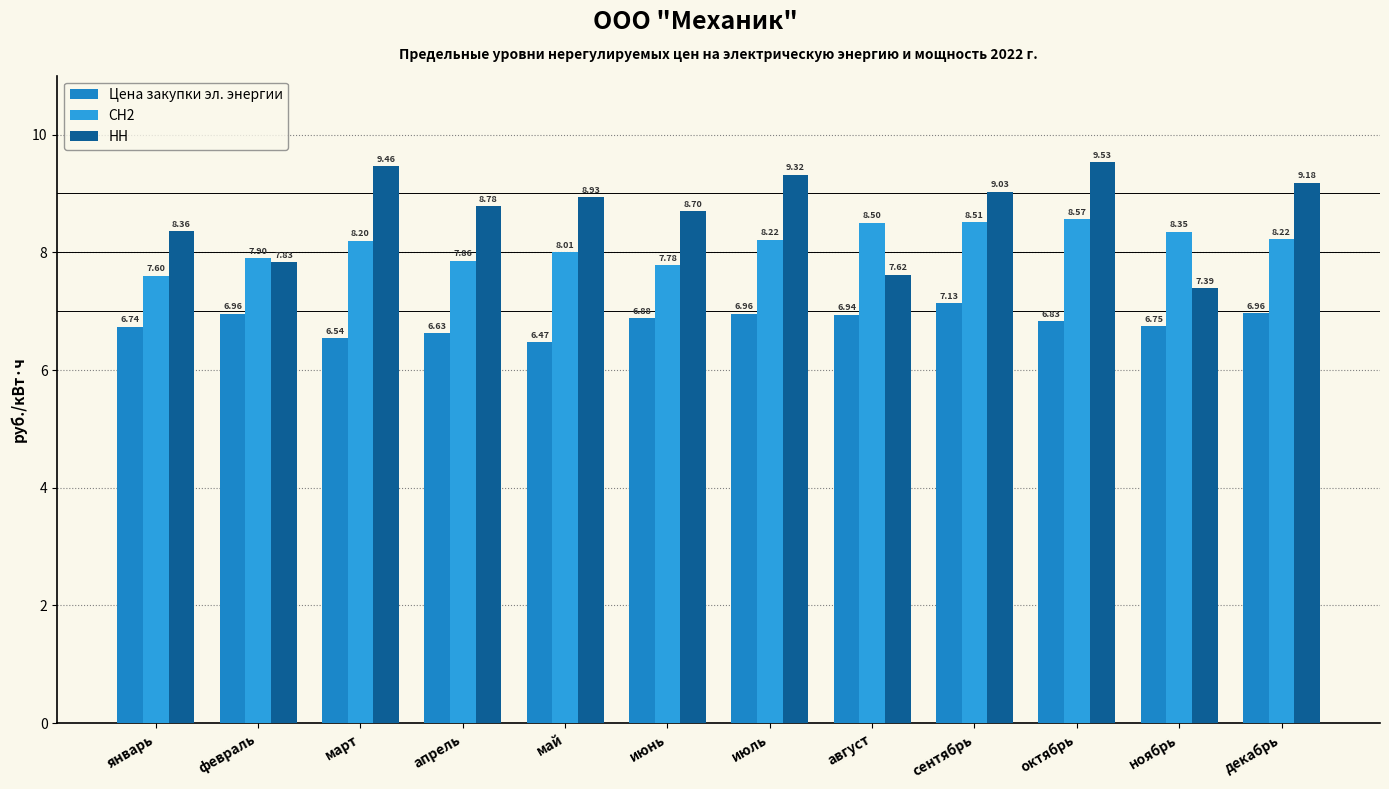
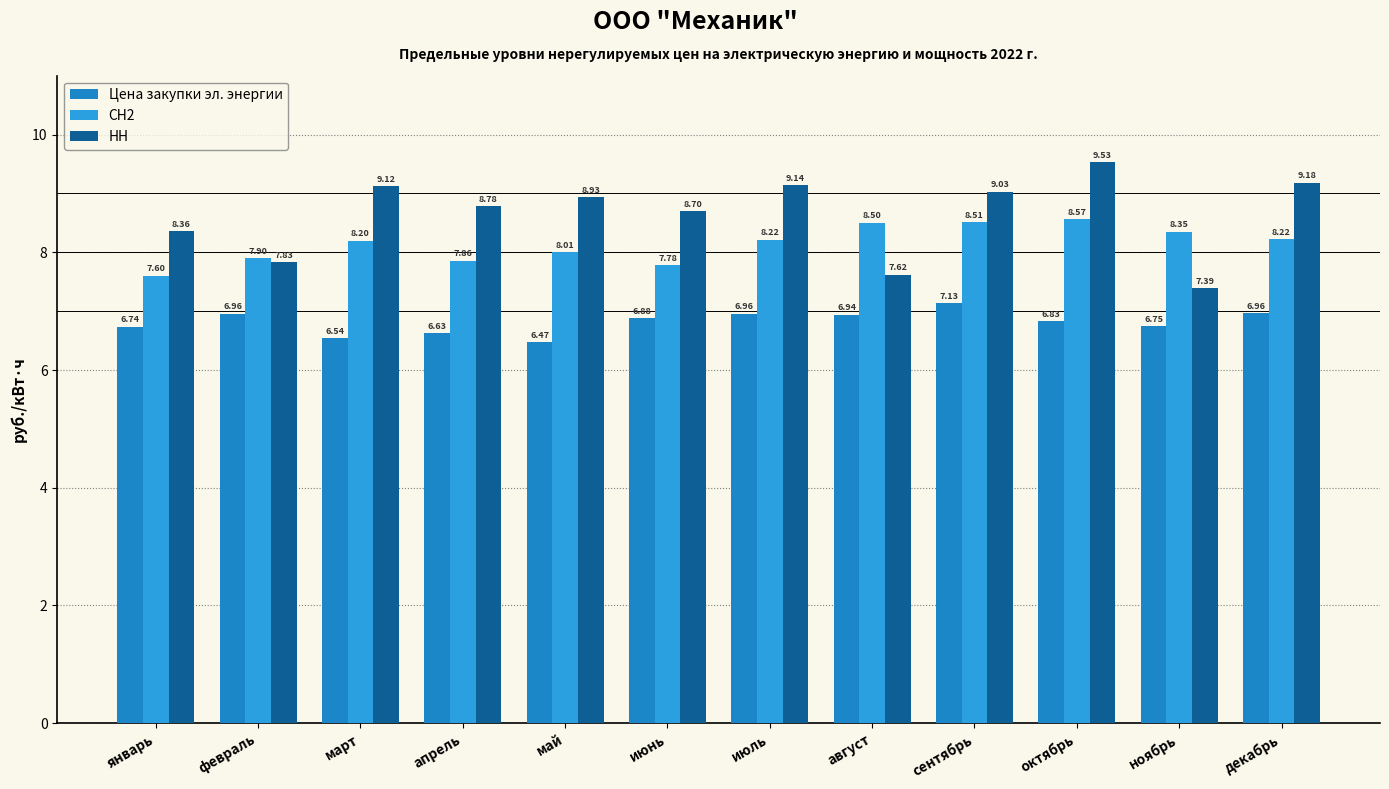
  {
    "НН": {
      "январь": 8.36,
      "февраль": 7.83,
-     "март": 9.46,
+     "март": 9.12,
      "апрель": 8.78,
      "май": 8.93,
      "июнь": 8.70,
-     "июль": 9.32,
+     "июль": 9.14,
      "август": 7.62,
      "сентябрь": 9.03,
      "октябрь": 9.53,
      "ноябрь": 7.39,
      "декабрь": 9.18
    }
  }
